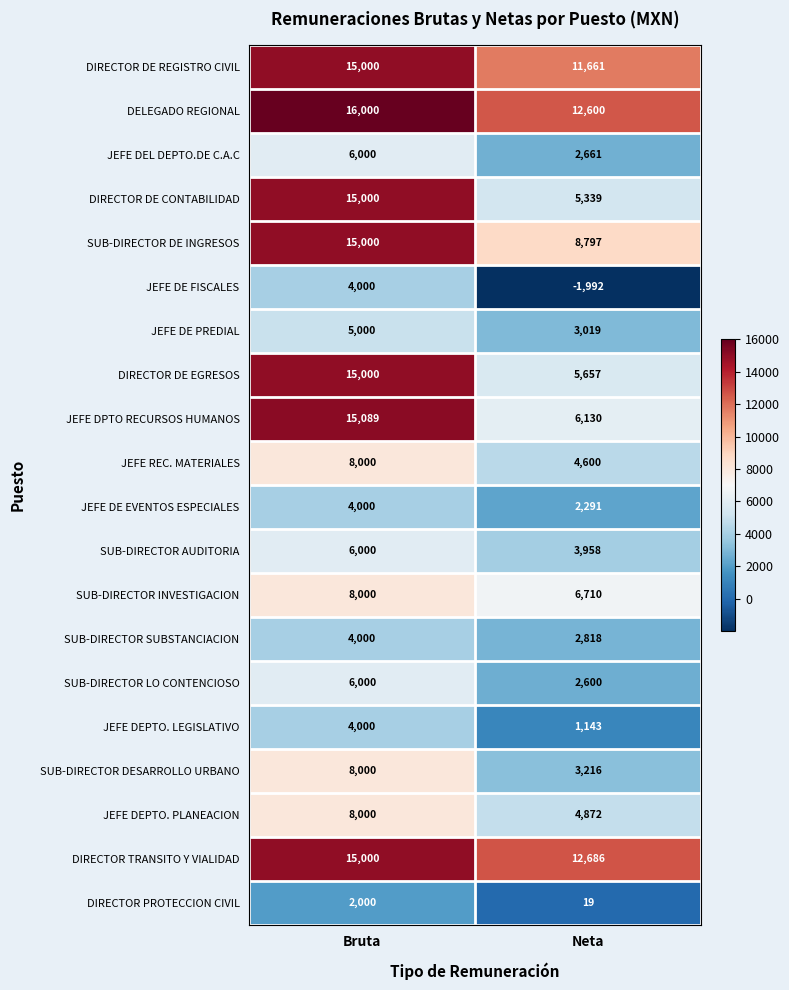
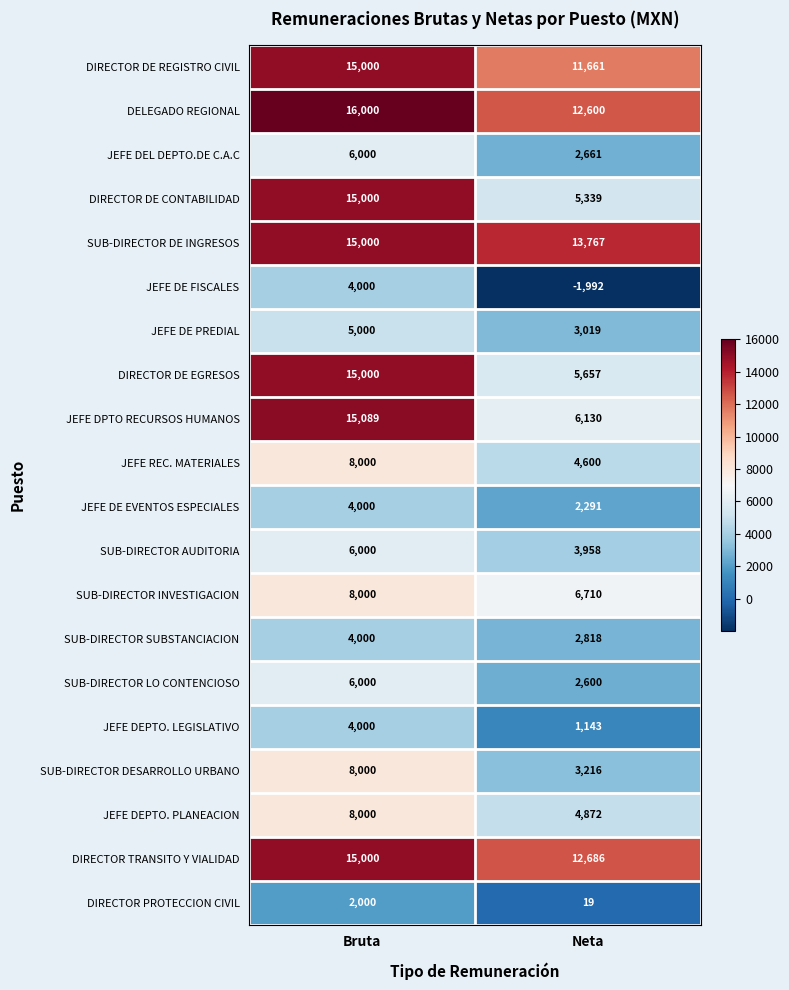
  {
    "DIRECTOR DE REGISTRO CIVIL": {
      "Bruta": "15,000",
      "Neta": "11,661"
    },
    "DELEGADO REGIONAL": {
      "Bruta": "16,000",
      "Neta": "12,600"
    },
    "JEFE DEL DEPTO.DE C.A.C": {
      "Bruta": "6,000",
      "Neta": "2,661"
    },
    "DIRECTOR DE CONTABILIDAD": {
      "Bruta": "15,000",
      "Neta": "5,339"
    },
    "SUB-DIRECTOR DE INGRESOS": {
      "Bruta": "15,000",
-     "Neta": "8,797"
+     "Neta": "13,767"
    },
    "JEFE DE FISCALES": {
      "Bruta": "4,000",
      "Neta": "-1,992"
    },
    "JEFE DE PREDIAL": {
      "Bruta": "5,000",
      "Neta": "3,019"
    },
    "DIRECTOR DE EGRESOS": {
      "Bruta": "15,000",
      "Neta": "5,657"
    },
    "JEFE DPTO RECURSOS HUMANOS": {
      "Bruta": "15,089",
      "Neta": "6,130"
    },
    "JEFE REC. MATERIALES": {
      "Bruta": "8,000",
      "Neta": "4,600"
    },
    "JEFE DE EVENTOS ESPECIALES": {
      "Bruta": "4,000",
      "Neta": "2,291"
    },
    "SUB-DIRECTOR AUDITORIA": {
      "Bruta": "6,000",
      "Neta": "3,958"
    },
    "SUB-DIRECTOR INVESTIGACION": {
      "Bruta": "8,000",
      "Neta": "6,710"
    },
    "SUB-DIRECTOR SUBSTANCIACION": {
      "Bruta": "4,000",
      "Neta": "2,818"
    },
    "SUB-DIRECTOR LO CONTENCIOSO": {
      "Bruta": "6,000",
      "Neta": "2,600"
    },
    "JEFE DEPTO. LEGISLATIVO": {
      "Bruta": "4,000",
      "Neta": "1,143"
    },
    "SUB-DIRECTOR DESARROLLO URBANO": {
      "Bruta": "8,000",
      "Neta": "3,216"
    },
    "JEFE DEPTO. PLANEACION": {
      "Bruta": "8,000",
      "Neta": "4,872"
    },
    "DIRECTOR TRANSITO Y VIALIDAD": {
      "Bruta": "15,000",
      "Neta": "12,686"
    },
    "DIRECTOR PROTECCION CIVIL": {
      "Bruta": "2,000",
      "Neta": "19"
    }
  }
